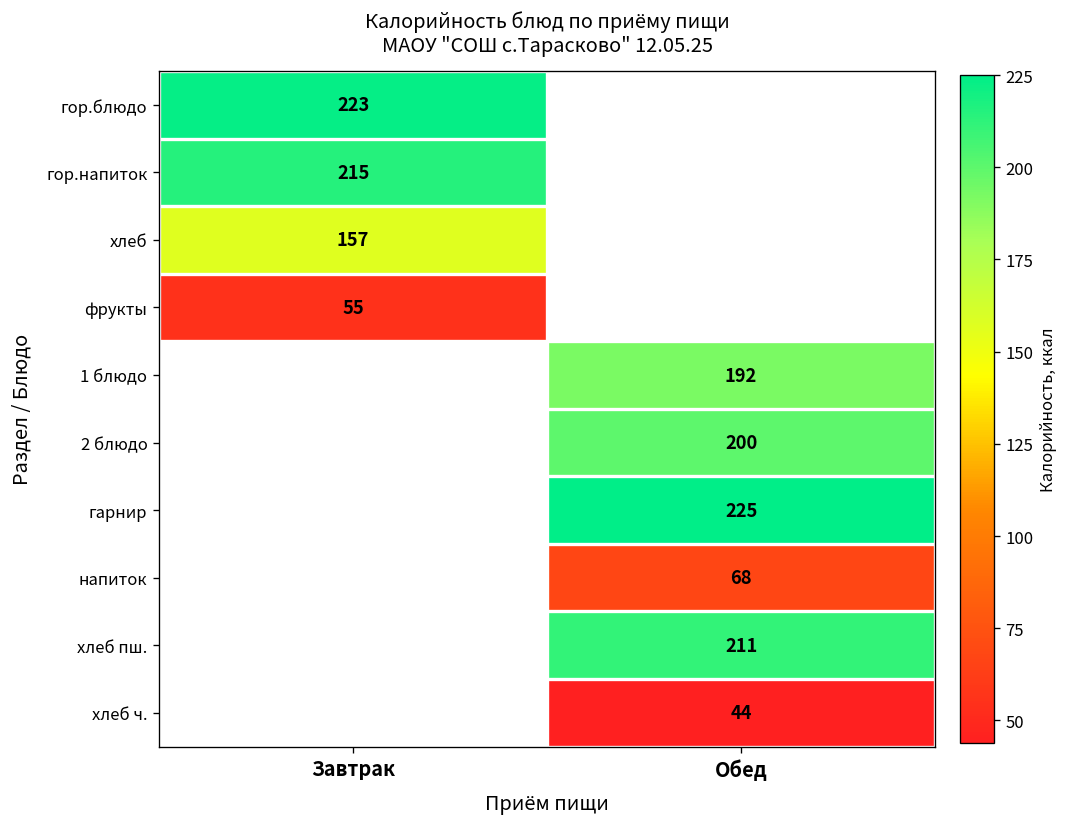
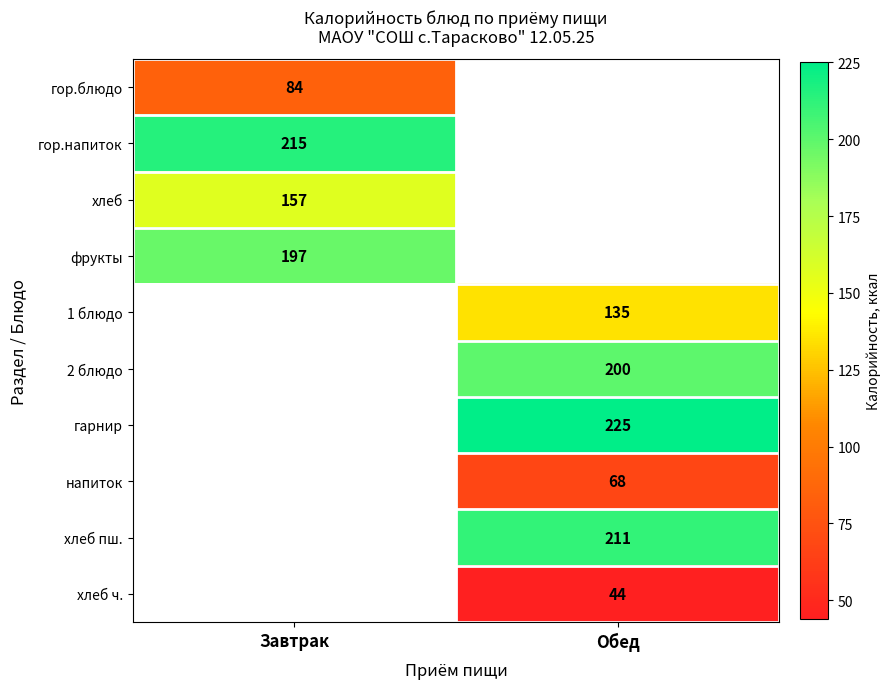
  {
    "гор.блюдо": {
-     "Завтрак": 223
+     "Завтрак": 84
    },
    "гор.напиток": {
      "Завтрак": 215
    },
    "хлеб": {
      "Завтрак": 157
    },
    "фрукты": {
-     "Завтрак": 55
+     "Завтрак": 197
    },
    "1 блюдо": {
-     "Обед": 192
+     "Обед": 135
    },
    "2 блюдо": {
      "Обед": 200
    },
    "гарнир": {
      "Обед": 225
    },
    "напиток": {
      "Обед": 68
    },
    "хлеб пш.": {
      "Обед": 211
    },
    "хлеб ч.": {
      "Обед": 44
    }
  }
